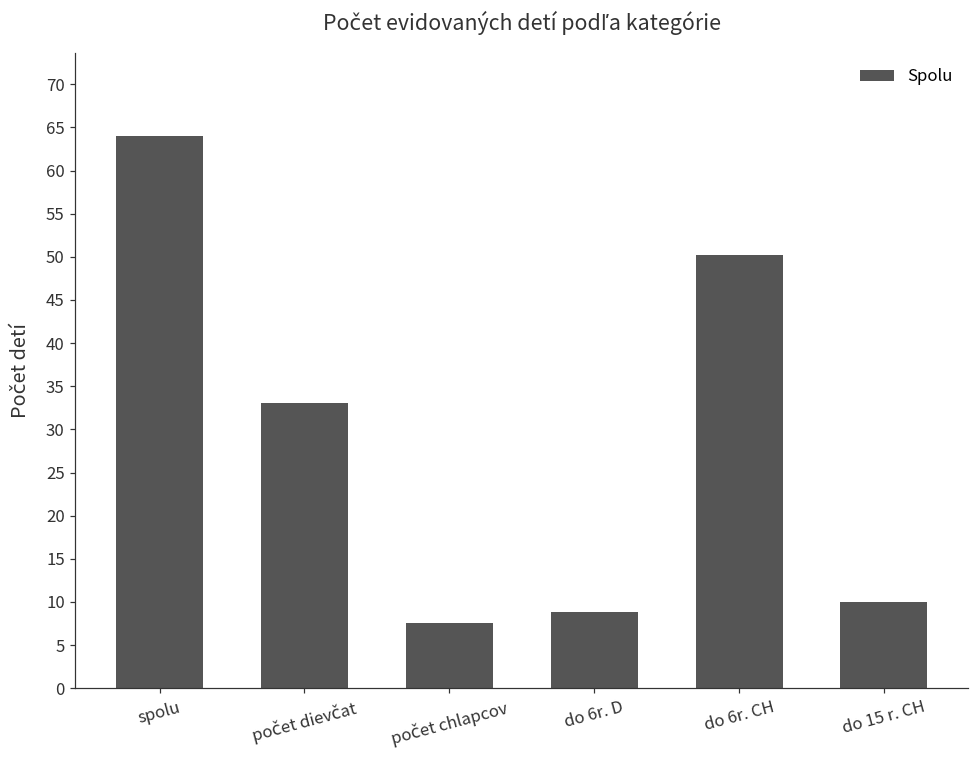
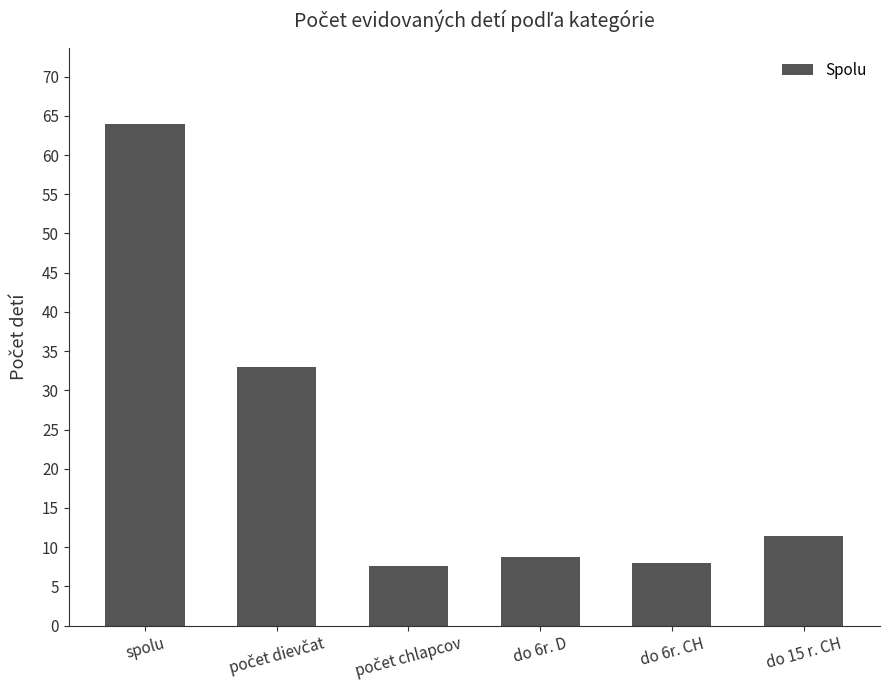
  {
    "spolu": 64,
    "počet dievčat": 33,
    "počet chlapcov": 8,
    "do 6r. D": 9,
-   "do 6r. CH": 50,
-   "do 15 r. CH": 10
+   "do 6r. CH": 8,
+   "do 15 r. CH": 11
  }
